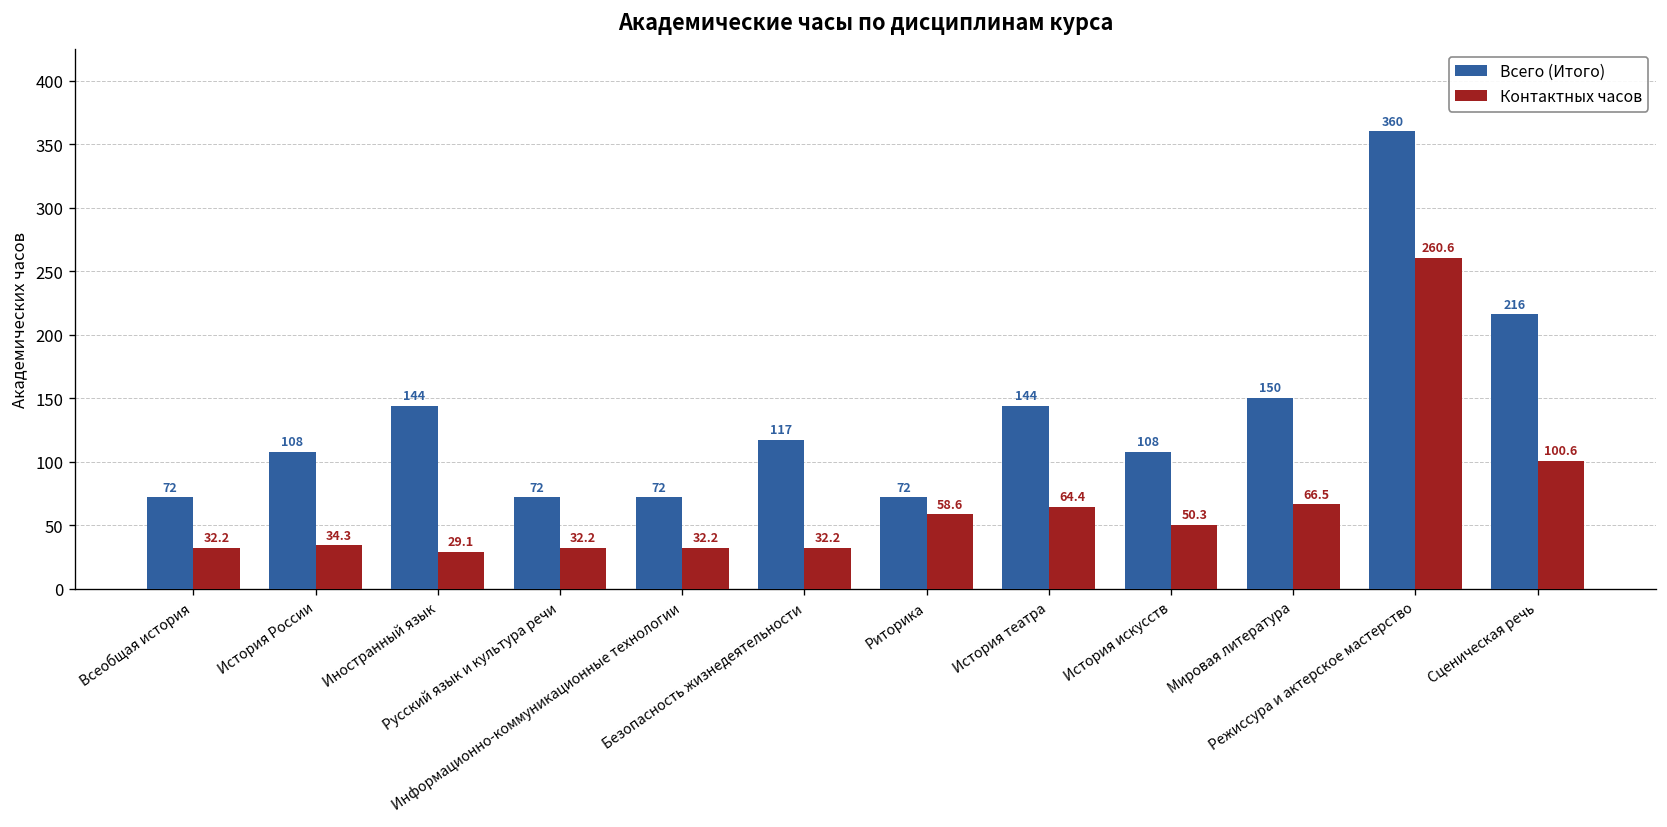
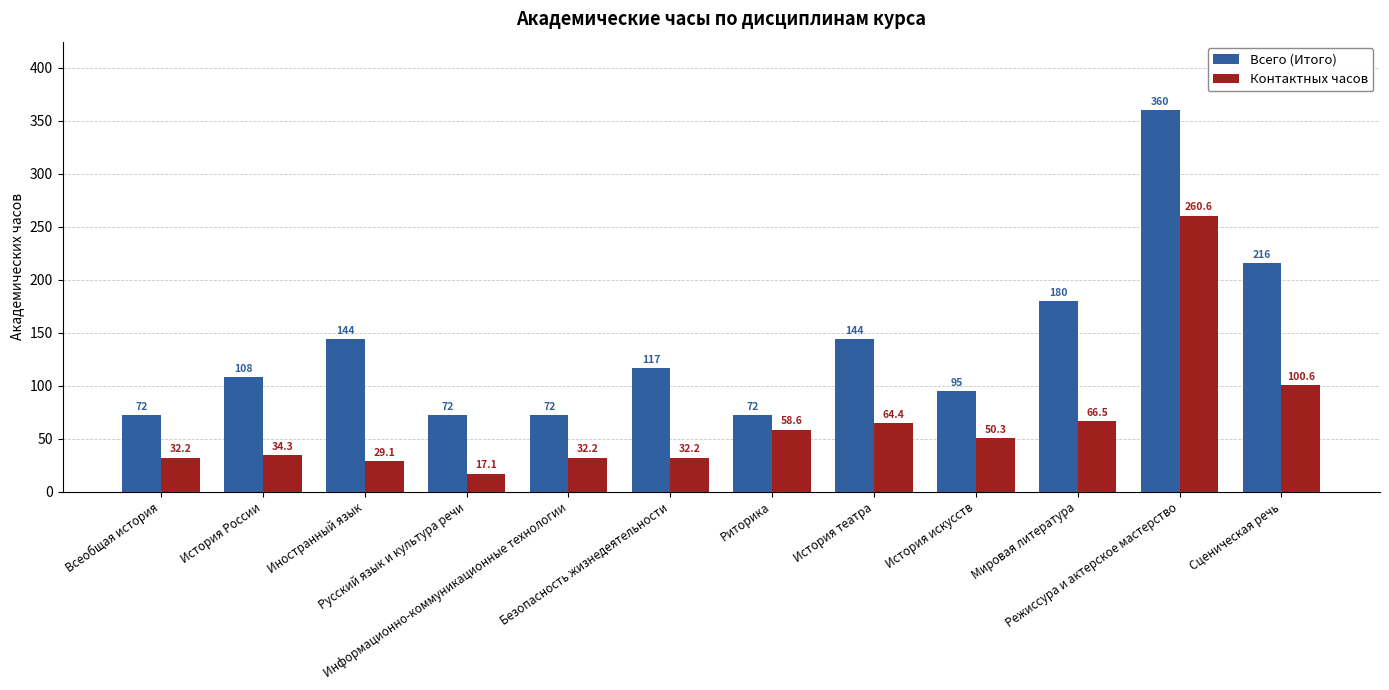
  {
    "Всего (Итого)": {
      "Всеобщая история": 72,
      "История России": 108,
      "Иностранный язык": 144,
      "Русский язык и культура речи": 72,
      "Информационно-коммуникационные технологии": 72,
      "Безопасность жизнедеятельности": 117,
      "Риторика": 72,
      "История театра": 144,
-     "История искусств": 108,
-     "Мировая литература": 150,
+     "История искусств": 95,
+     "Мировая литература": 180,
      "Режиссура и актерское мастерство": 360,
      "Сценическая речь": 216
    },
    "Контактных часов": {
      "Всеобщая история": 32.2,
      "История России": 34.3,
      "Иностранный язык": 29.1,
-     "Русский язык и культура речи": 32.2,
+     "Русский язык и культура речи": 17.1,
      "Информационно-коммуникационные технологии": 32.2,
      "Безопасность жизнедеятельности": 32.2,
      "Риторика": 58.6,
      "История театра": 64.4,
      "История искусств": 50.3,
      "Мировая литература": 66.5,
      "Режиссура и актерское мастерство": 260.6,
      "Сценическая речь": 100.6
    }
  }
